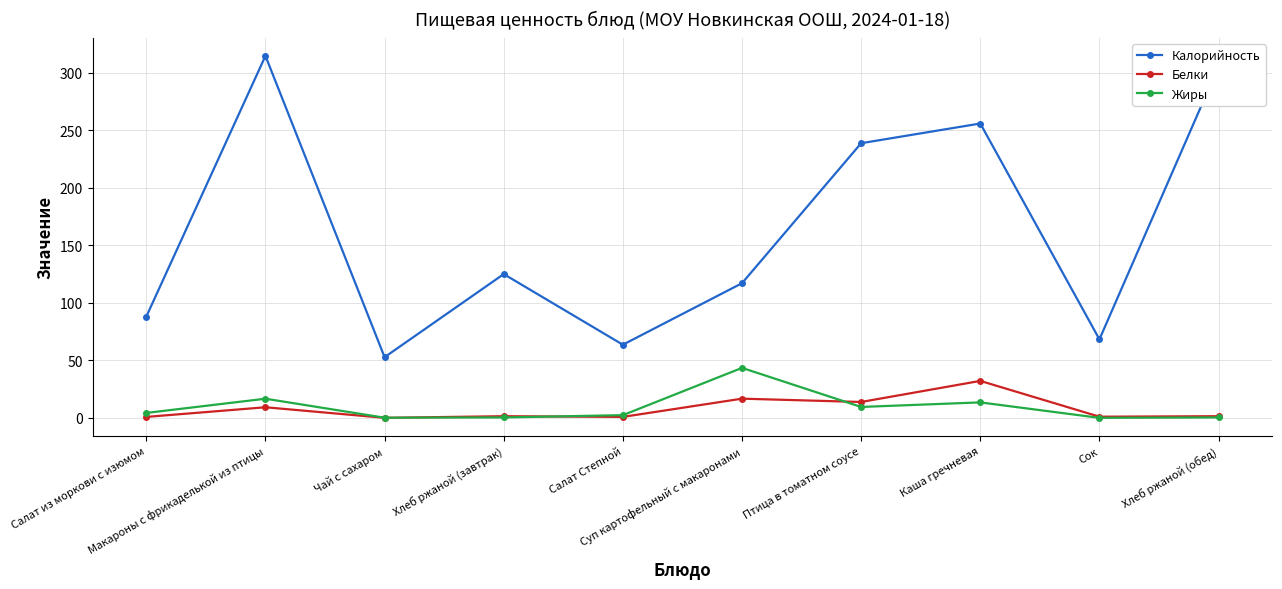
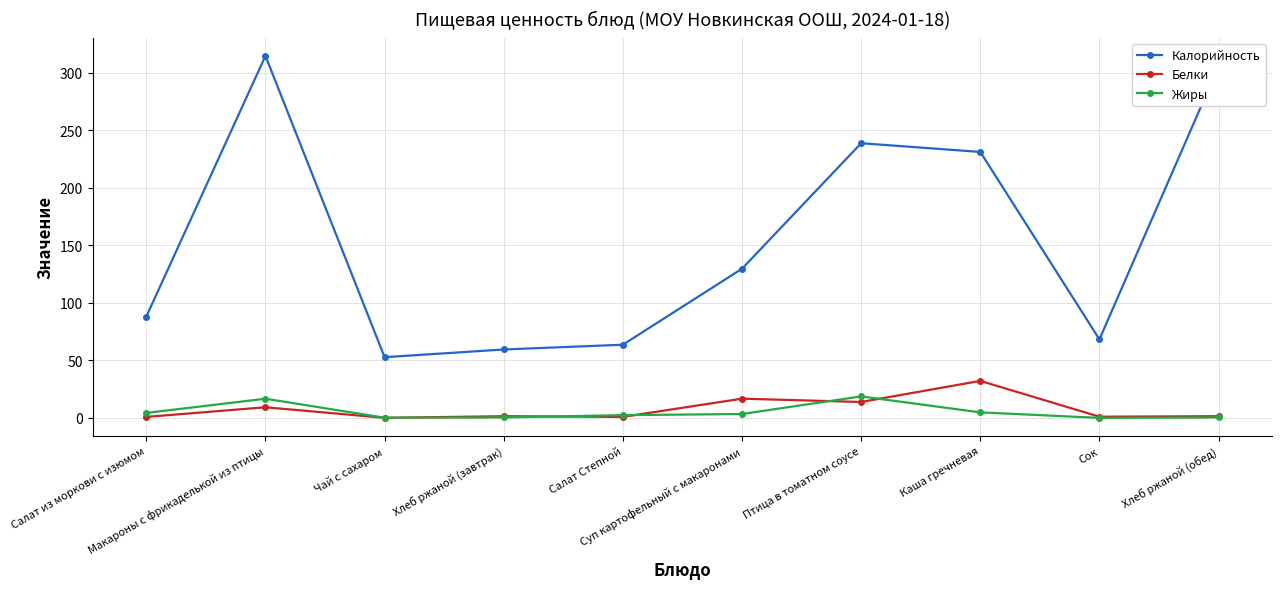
  {
    "Калорийность": {
      "Салат из моркови с изюмом": 88,
      "Макароны с фрикаделькой из птицы": 314,
      "Чай с сахаром": 53,
-     "Хлеб ржаной (завтрак)": 125,
+     "Хлеб ржаной (завтрак)": 59,
      "Салат Степной": 64,
-     "Суп картофельный с макаронами": 117,
+     "Суп картофельный с макаронами": 130,
      "Птица в томатном соусе": 239,
-     "Каша гречневая": 256,
+     "Каша гречневая": 231,
      "Сок": 68
    },
    "Белки": {
      "Салат из моркови с изюмом": 1,
      "Макароны с фрикаделькой из птицы": 9,
      "Суп картофельный с макаронами": 17,
      "Птица в томатном соусе": 14,
      "Каша гречневая": 32
    },
    "Жиры": {
      "Салат из моркови с изюмом": 4,
      "Макароны с фрикаделькой из птицы": 17,
-     "Суп картофельный с макаронами": 43,
-     "Птица в томатном соусе": 9,
-     "Каша гречневая": 13
+     "Суп картофельный с макаронами": 3,
+     "Птица в томатном соусе": 19,
+     "Каша гречневая": 5
    }
  }
